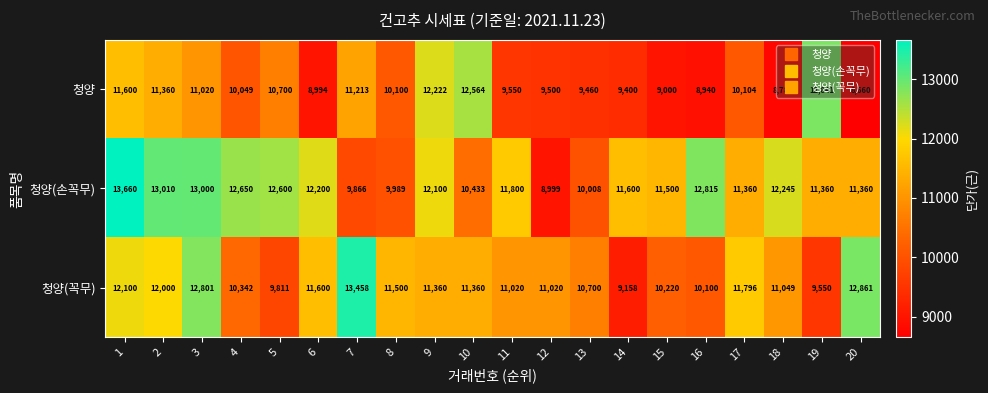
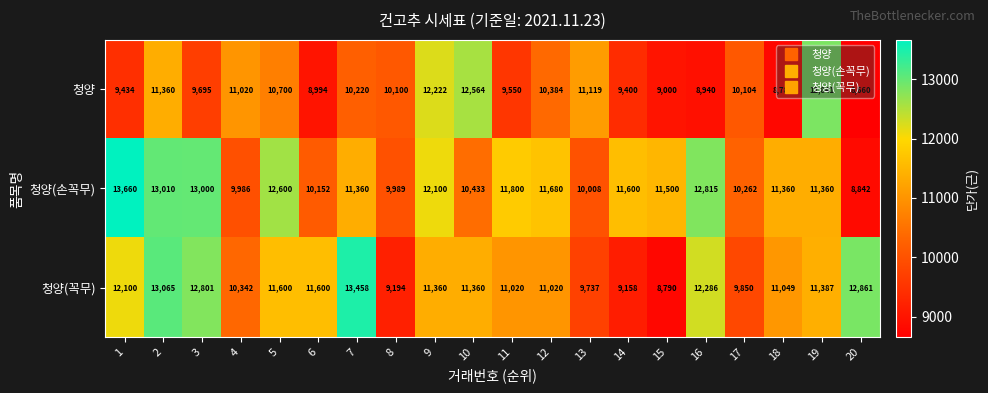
  {
    "청양": {
-     "1": "11,600",
+     "1": "9,434",
      "2": "11,360",
-     "3": "11,020",
-     "4": "10,049",
+     "3": "9,695",
+     "4": "11,020",
      "5": "10,700",
      "6": "8,994",
-     "7": "11,213",
+     "7": "10,220",
      "8": "10,100",
      "9": "12,222",
      "10": "12,564",
      "11": "9,550",
-     "12": "9,500",
-     "13": "9,460",
+     "12": "10,384",
+     "13": "11,119",
      "14": "9,400",
      "15": "9,000",
      "16": "8,940",
      "17": "10,104"
    },
    "청양(손꼭무)": {
      "1": "13,660",
      "2": "13,010",
      "3": "13,000",
-     "4": "12,650",
+     "4": "9,986",
      "5": "12,600",
-     "6": "12,200",
-     "7": "9,866",
+     "6": "10,152",
+     "7": "11,360",
      "8": "9,989",
      "9": "12,100",
      "10": "10,433",
      "11": "11,800",
-     "12": "8,999",
+     "12": "11,680",
      "13": "10,008",
      "14": "11,600",
      "15": "11,500",
      "16": "12,815",
-     "17": "11,360",
-     "18": "12,245",
+     "17": "10,262",
+     "18": "11,360",
      "19": "11,360",
-     "20": "11,360"
+     "20": "8,842"
    },
    "청양(꼭무)": {
      "1": "12,100",
-     "2": "12,000",
+     "2": "13,065",
      "3": "12,801",
      "4": "10,342",
-     "5": "9,811",
+     "5": "11,600",
      "6": "11,600",
      "7": "13,458",
-     "8": "11,500",
+     "8": "9,194",
      "9": "11,360",
      "10": "11,360",
      "11": "11,020",
      "12": "11,020",
-     "13": "10,700",
+     "13": "9,737",
      "14": "9,158",
-     "15": "10,220",
-     "16": "10,100",
-     "17": "11,796",
+     "15": "8,790",
+     "16": "12,286",
+     "17": "9,850",
      "18": "11,049",
-     "19": "9,550",
+     "19": "11,387",
      "20": "12,861"
    }
  }
